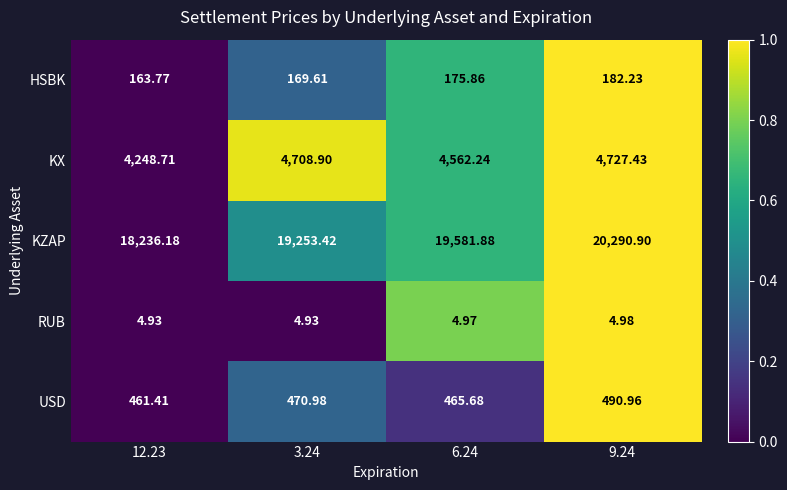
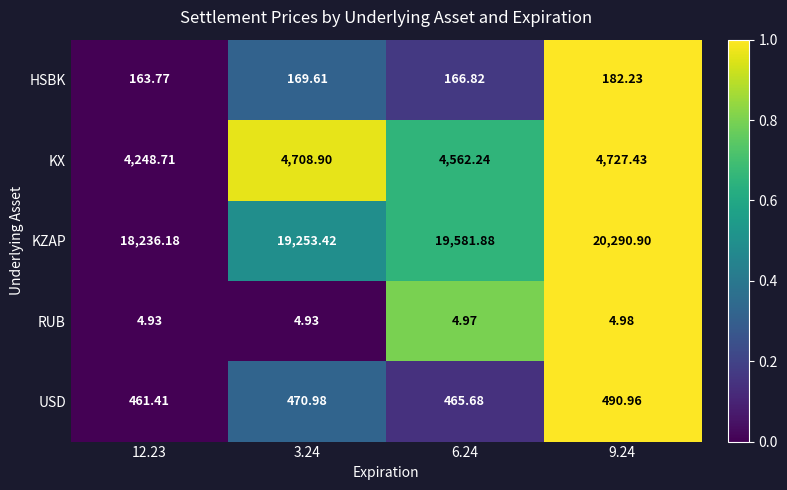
  {
    "HSBK": {
      "12.23": "163.77",
      "3.24": "169.61",
-     "6.24": "175.86",
+     "6.24": "166.82",
      "9.24": "182.23"
    },
    "KX": {
      "12.23": "4,248.71",
      "3.24": "4,708.90",
      "6.24": "4,562.24",
      "9.24": "4,727.43"
    },
    "KZAP": {
      "12.23": "18,236.18",
      "3.24": "19,253.42",
      "6.24": "19,581.88",
      "9.24": "20,290.90"
    },
    "RUB": {
      "12.23": "4.93",
      "3.24": "4.93",
      "6.24": "4.97",
      "9.24": "4.98"
    },
    "USD": {
      "12.23": "461.41",
      "3.24": "470.98",
      "6.24": "465.68",
      "9.24": "490.96"
    }
  }
